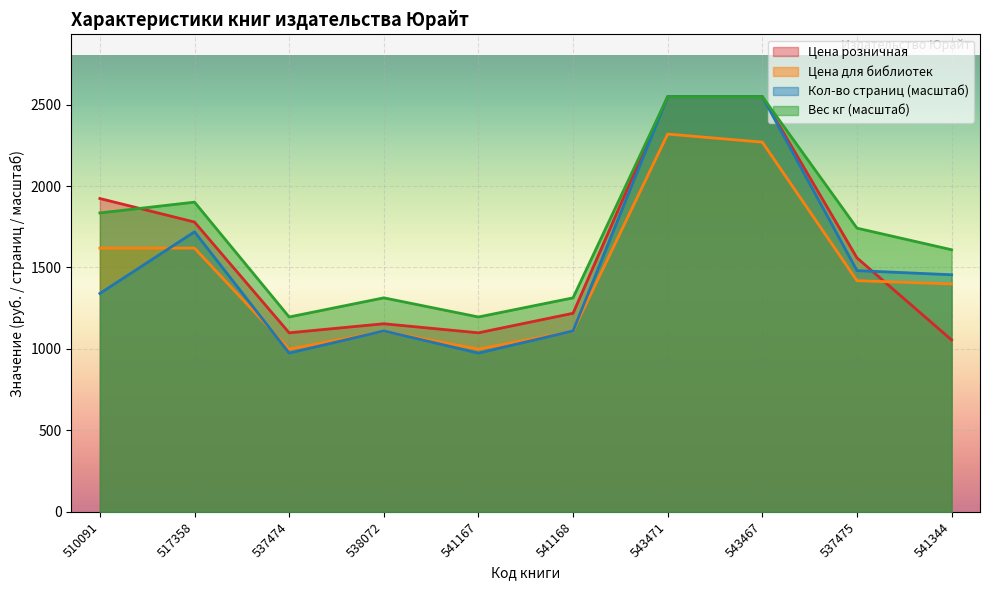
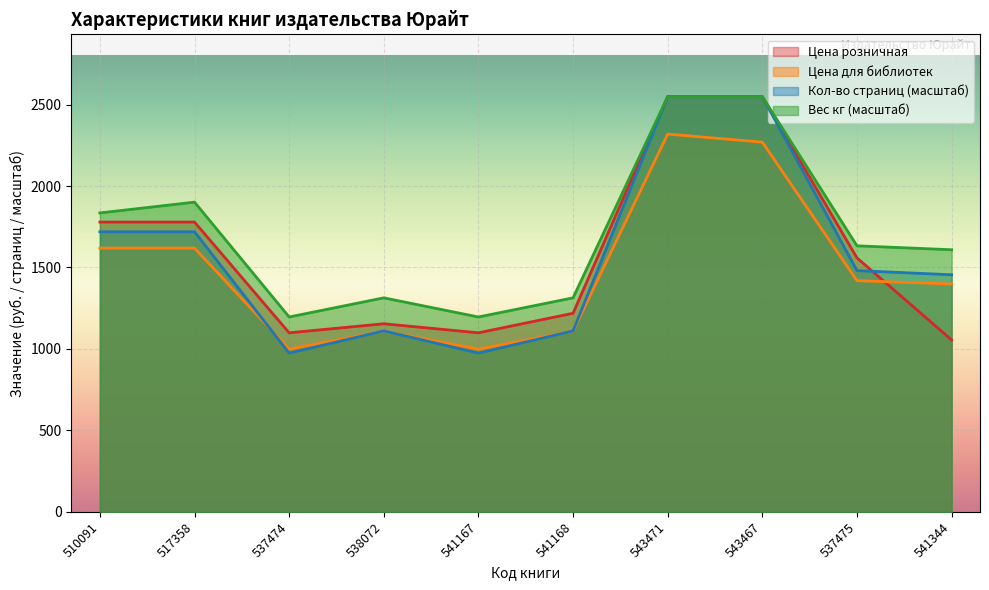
  {
    "Цена розничная": {
-     "510091": 1920,
+     "510091": 1780,
      "517358": 1780,
      "537474": 1100,
      "538072": 1150,
      "541167": 1100,
      "541168": 1220,
      "537475": 1560,
      "541344": 1060
    },
    "Цена для библиотек": {
      "510091": 1620,
      "517358": 1620,
      "537474": 1000,
      "541167": 1000,
      "543471": 2320,
      "543467": 2270,
      "537475": 1420,
      "541344": 1400
    },
    "Кол-во страниц (масштаб)": {
-     "510091": 1340,
+     "510091": 1720,
      "517358": 1720,
      "537474": 970,
      "541167": 970,
      "537475": 1480,
      "541344": 1460
    },
    "Вес кг (масштаб)": {
      "510091": 1830,
      "517358": 1900,
      "537474": 1200,
      "538072": 1310,
      "541167": 1200,
      "541168": 1310,
-     "537475": 1740,
+     "537475": 1630,
      "541344": 1610
    }
  }
